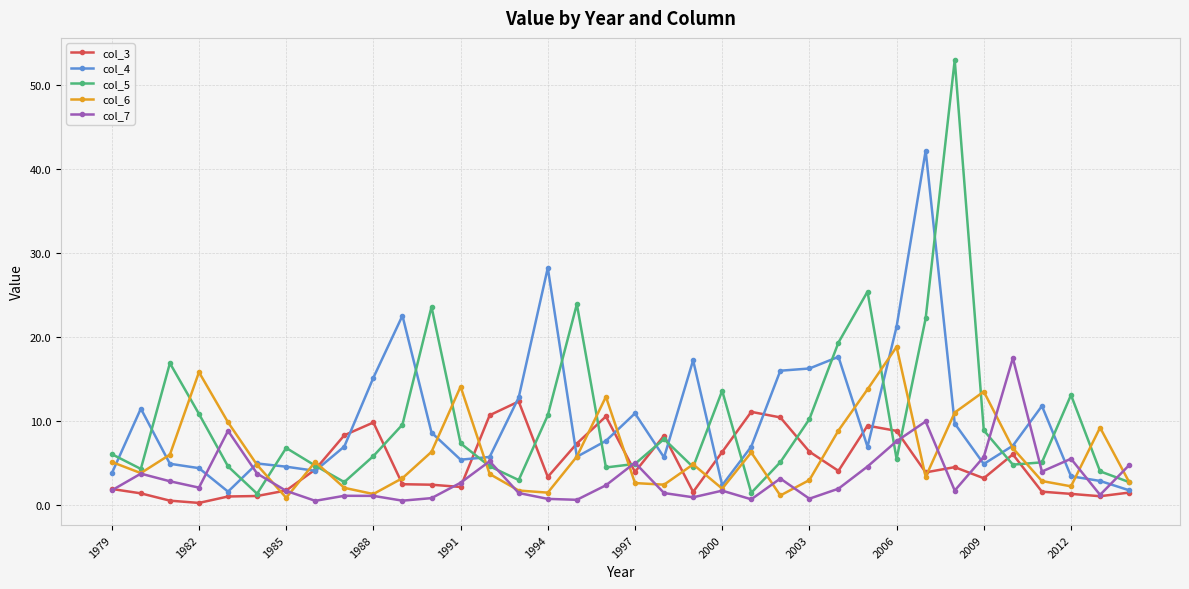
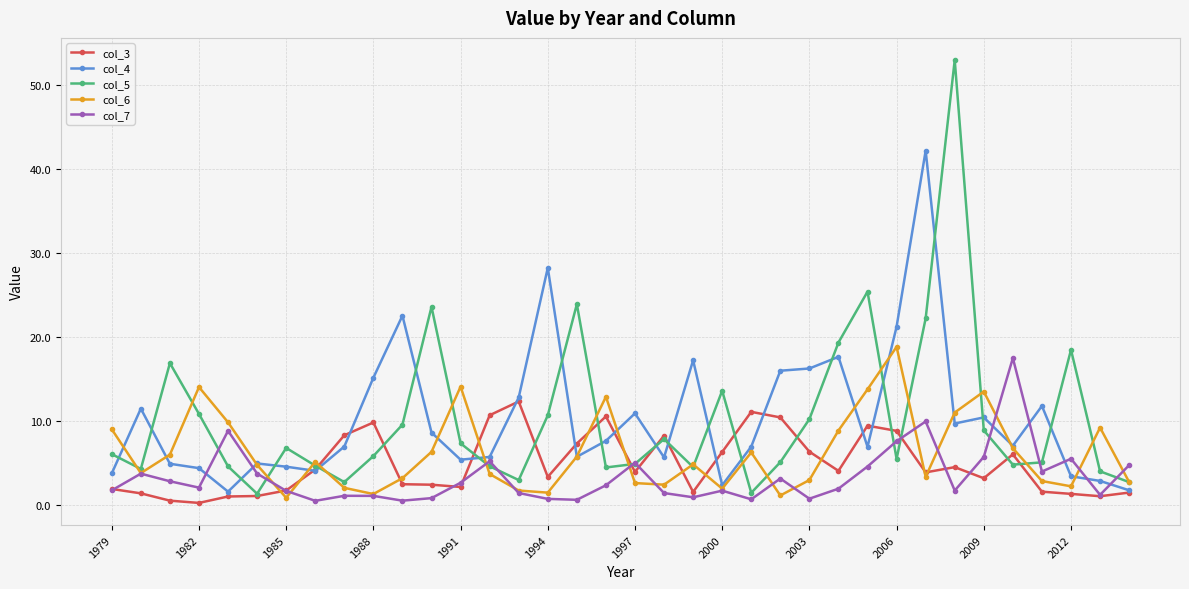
  {
    "col_3": {
      "1982": 0,
      "1988": 10,
      "1991": 2,
      "1994": 3,
      "1997": 4,
      "2000": 6,
      "2003": 6,
      "2006": 9,
      "2009": 3,
      "2012": 1
    },
    "col_4": {
      "1979": 4,
      "1982": 4,
      "1985": 5,
      "1988": 15,
      "1991": 5,
      "1994": 28,
      "1997": 11,
      "2000": 2,
      "2003": 16,
      "2006": 21,
-     "2009": 5,
+     "2009": 10,
      "2012": 3
    },
    "col_5": {
      "1979": 6,
      "1982": 11,
      "1985": 7,
      "1988": 6,
      "1991": 7,
      "1994": 11,
      "2000": 14,
      "2003": 10,
      "2006": 5,
      "2009": 9,
-     "2012": 13
+     "2012": 18
    },
    "col_6": {
-     "1979": 5,
-     "1982": 16,
+     "1979": 9,
+     "1982": 14,
      "1985": 1,
      "1991": 14,
      "1994": 1,
      "1997": 3,
      "2003": 3,
      "2006": 19,
      "2009": 14,
      "2012": 2
    },
    "col_7": {
      "1982": 2,
      "1991": 3,
      "1994": 1,
      "2003": 1,
      "2006": 8,
      "2009": 6,
      "2012": 6
    }
  }
